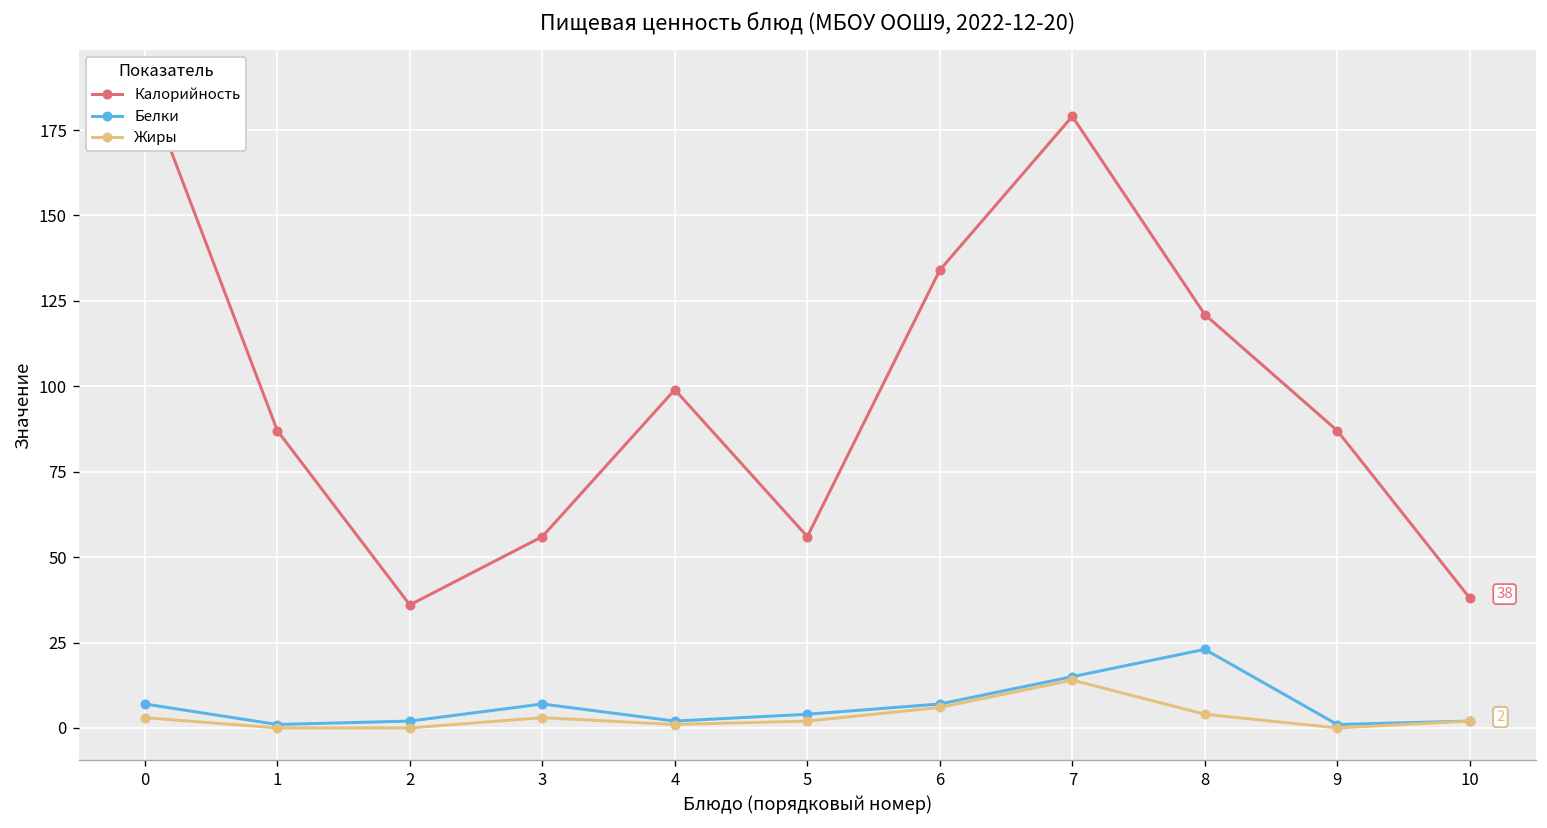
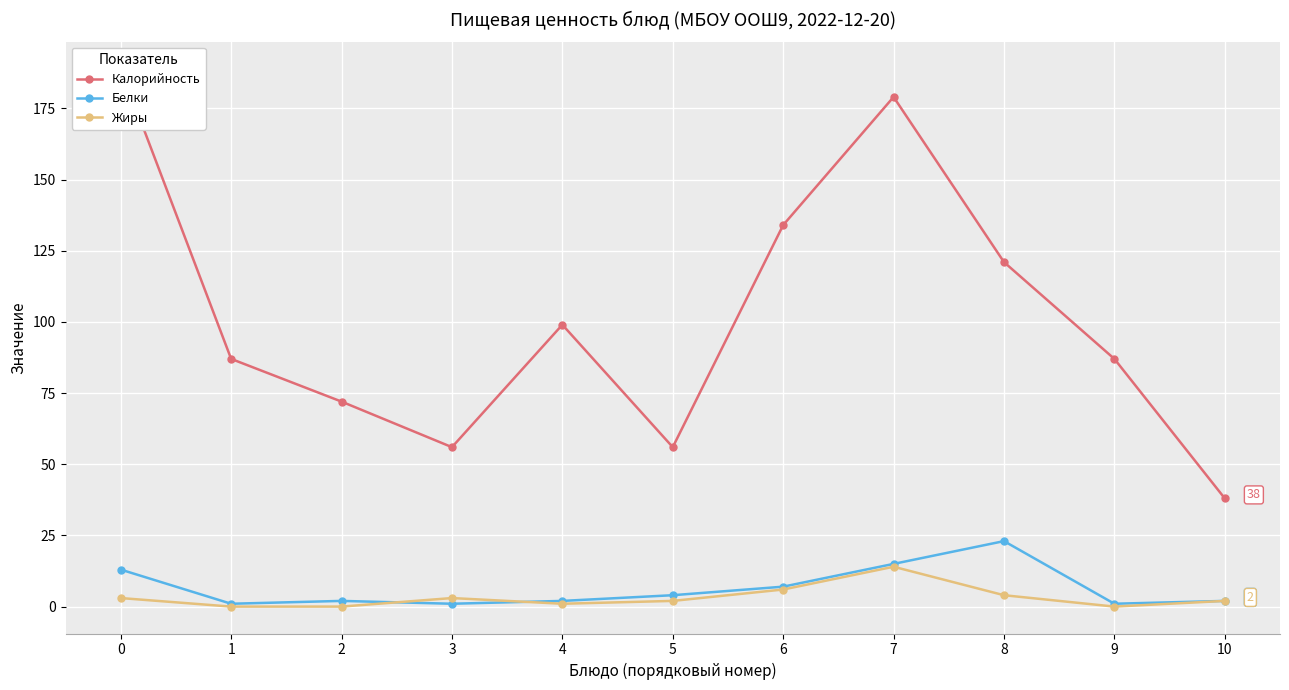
  {
    "Калорийность": {
      "1": 87,
-     "2": 36,
+     "2": 72,
      "3": 56,
      "4": 99,
      "5": 56,
      "6": 134,
      "7": 179,
      "8": 121,
      "9": 87
    },
    "Белки": {
-     "0": 7,
+     "0": 13,
      "1": 1,
      "2": 2,
-     "3": 7,
+     "3": 1,
      "4": 2,
      "5": 4,
      "6": 7,
      "7": 15,
      "8": 23,
      "9": 1
    },
    "Жиры": {
      "0": 3,
      "1": 0,
      "2": 0,
      "3": 3,
      "4": 1,
      "5": 2,
      "6": 6,
      "7": 14,
      "8": 4,
      "9": 0
    }
  }
